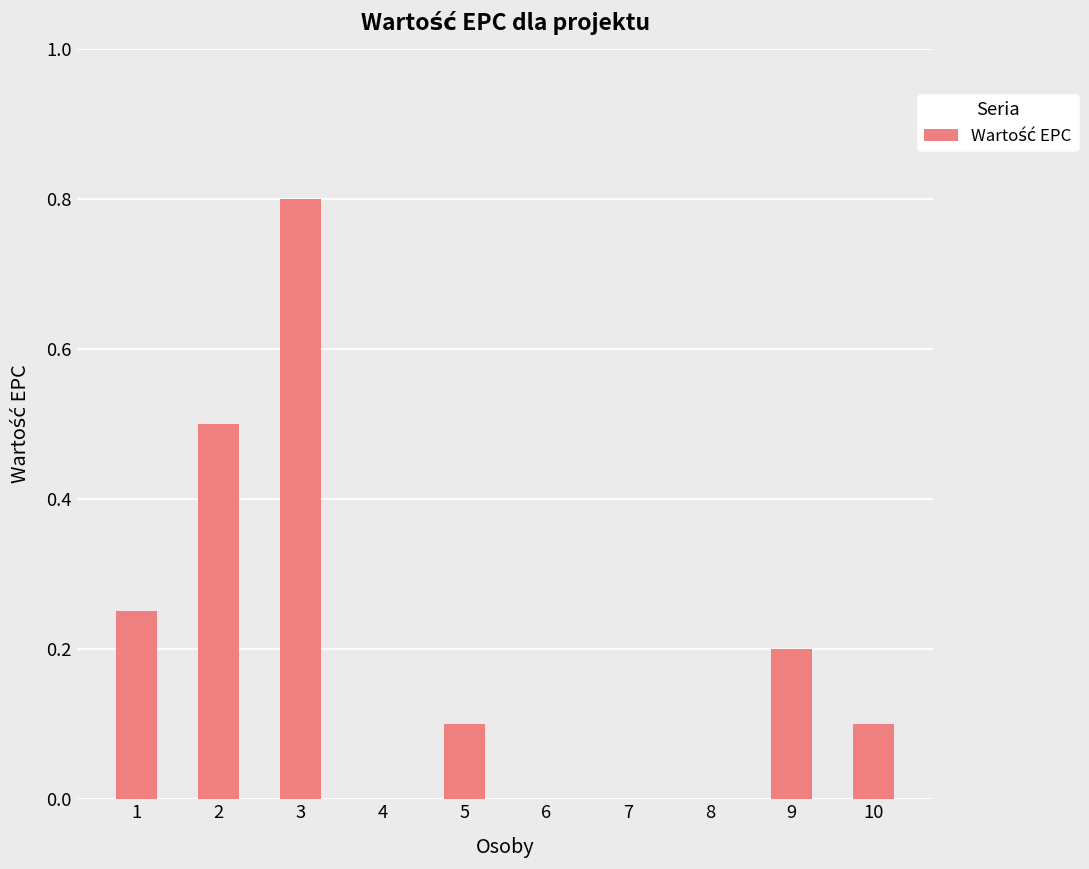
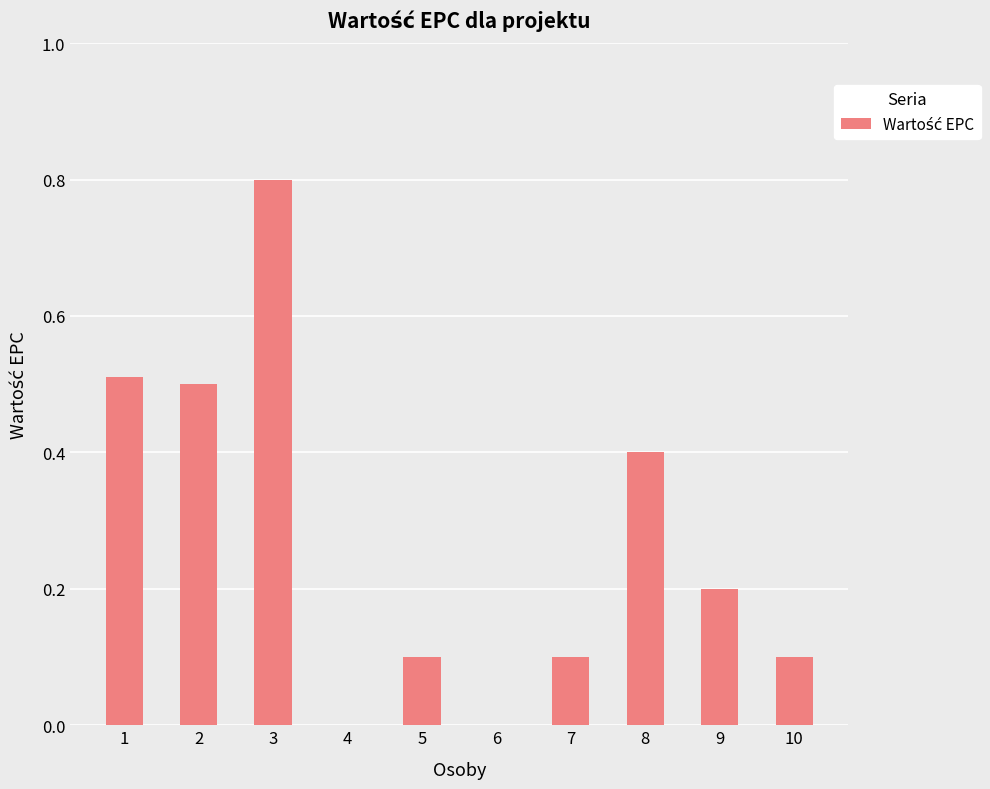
  {
-   "1": 0.25,
+   "1": 0.51,
    "2": 0.50,
    "3": 0.80,
    "4": 0.00,
    "5": 0.10,
    "6": 0.00,
-   "7": 0.0,
-   "8": 0.0,
+   "7": 0.1,
+   "8": 0.4,
    "9": 0.20,
    "10": 0.10
  }
